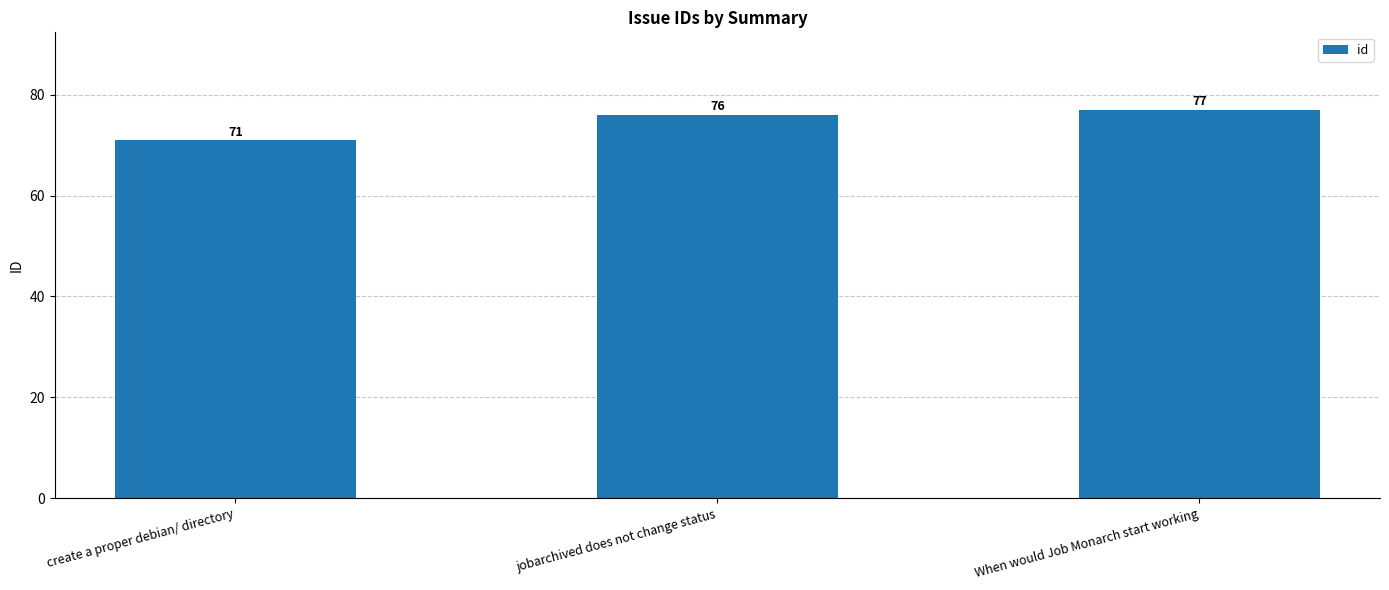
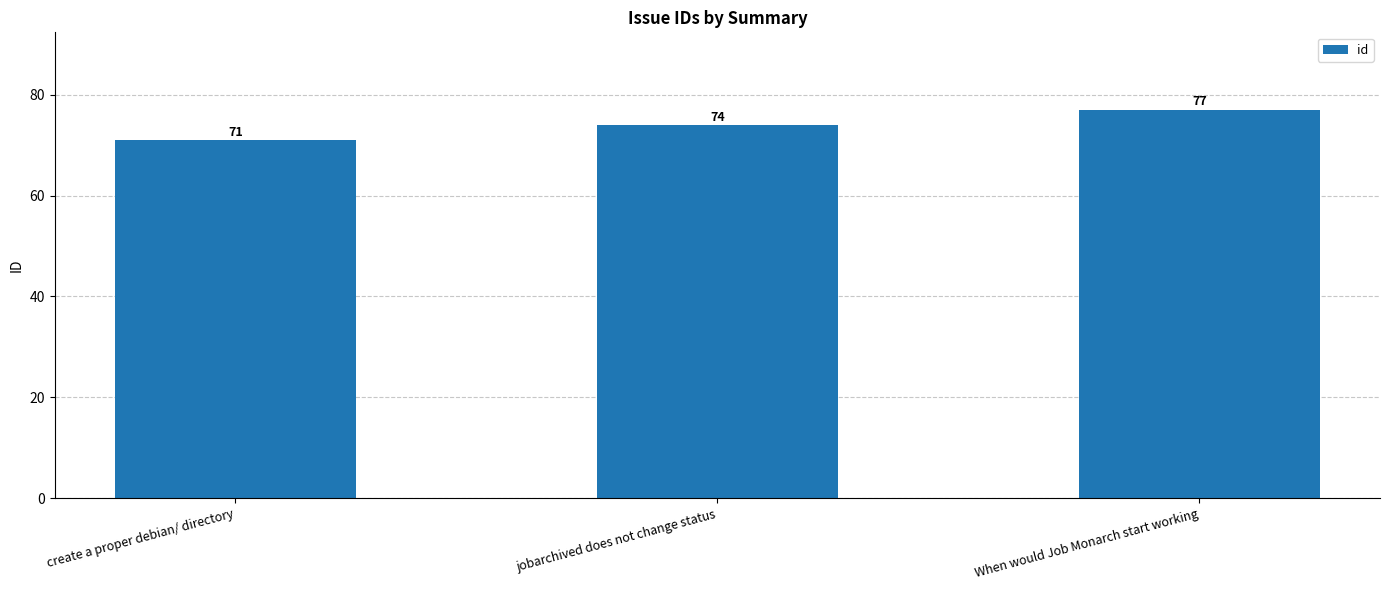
  {
    "create a proper debian/ directory": 71,
-   "jobarchived does not change status": 76,
+   "jobarchived does not change status": 74,
    "When would Job Monarch start working": 77
  }
